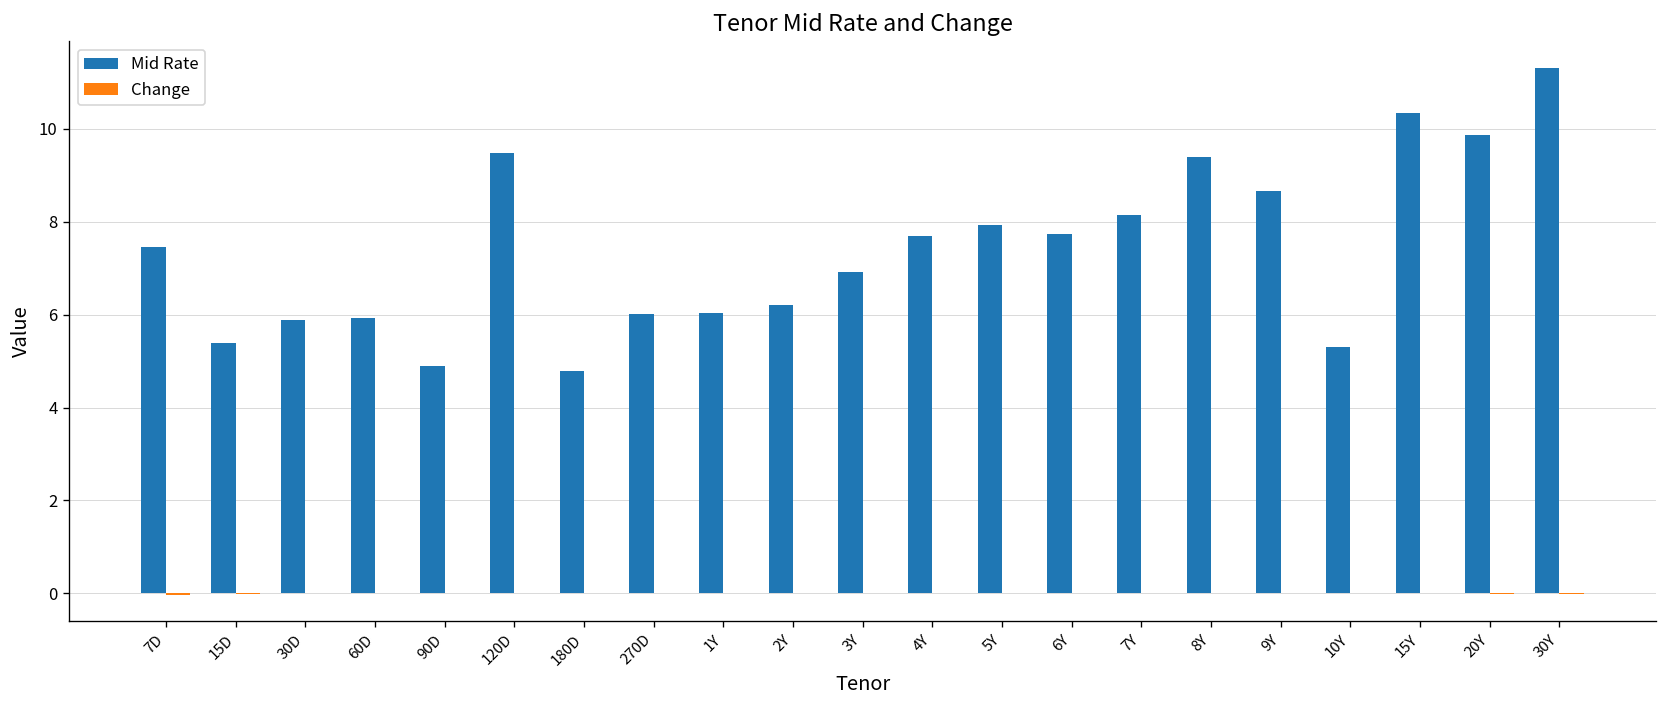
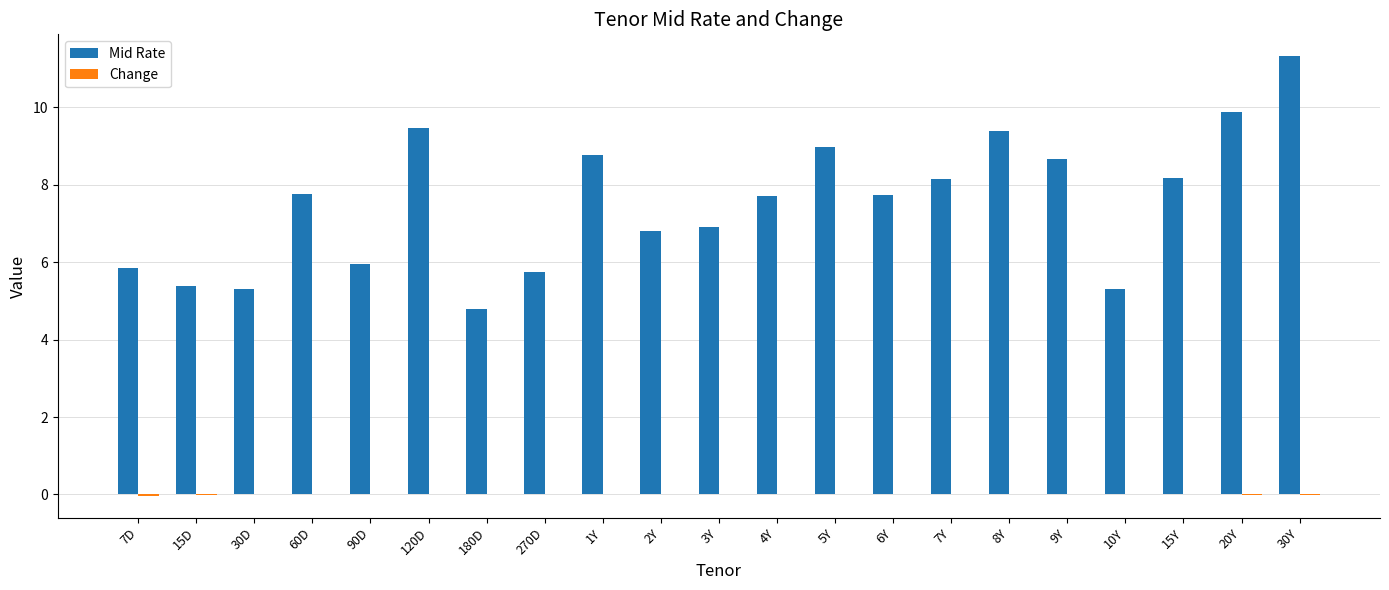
  {
    "Mid Rate": {
-     "7D": 7.5,
+     "7D": 5.8,
      "15D": 5.4,
-     "30D": 5.9,
-     "60D": 5.9,
-     "90D": 4.9,
+     "30D": 5.3,
+     "60D": 7.8,
+     "90D": 6.0,
      "120D": 9.5,
      "180D": 4.8,
-     "270D": 6.0,
-     "1Y": 6.0,
-     "2Y": 6.2,
+     "270D": 5.8,
+     "1Y": 8.8,
+     "2Y": 6.8,
      "3Y": 6.9,
      "4Y": 7.7,
-     "5Y": 7.9,
+     "5Y": 9.0,
      "6Y": 7.7,
      "7Y": 8.2,
      "8Y": 9.4,
      "9Y": 8.7,
      "10Y": 5.3,
-     "15Y": 10.4,
+     "15Y": 8.2,
      "20Y": 9.9,
      "30Y": 11.3
    },
    "Change": {
      "30D": 0.0,
      "60D": 0.0,
      "90D": 0.0,
      "120D": 0.0,
      "180D": 0.0,
      "270D": 0.0,
      "1Y": 0.0,
      "2Y": 0.0,
      "3Y": 0.0,
      "4Y": 0.0,
      "5Y": 0.0,
      "6Y": 0.0,
      "7Y": 0.0,
      "8Y": 0.0,
      "9Y": 0.0,
      "10Y": 0.0,
      "15Y": 0.0
    }
  }
